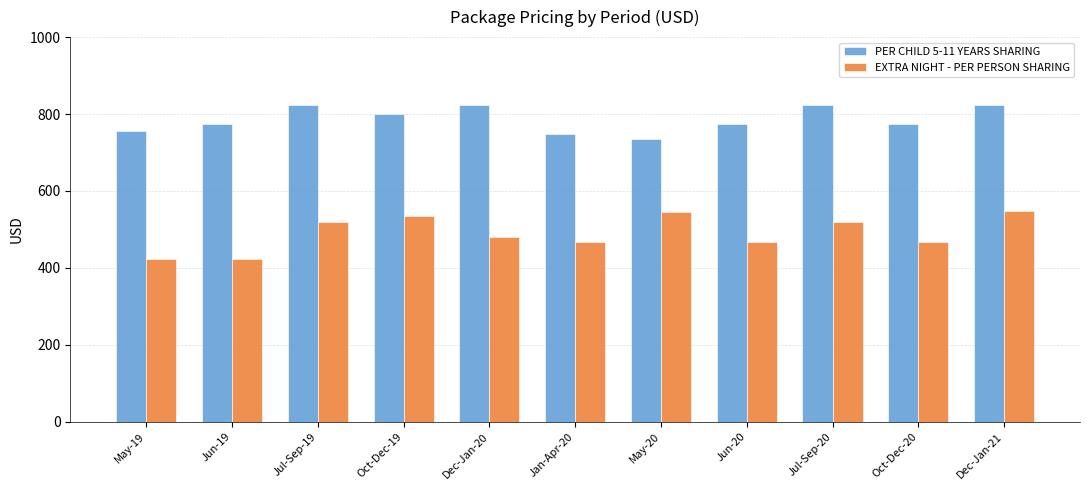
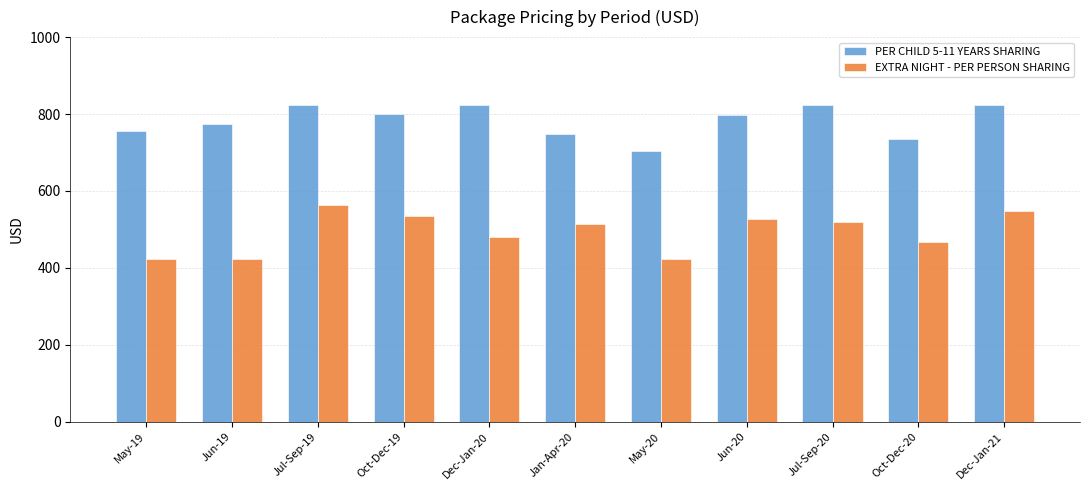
  {
    "PER CHILD 5-11 YEARS SHARING": {
      "May-19": 760,
      "Jun-19": 770,
      "Jul-Sep-19": 820,
      "Oct-Dec-19": 800,
      "Dec-Jan-20": 820,
      "Jan-Apr-20": 750,
-     "May-20": 740,
-     "Jun-20": 770,
+     "May-20": 710,
+     "Jun-20": 800,
      "Jul-Sep-20": 820,
-     "Oct-Dec-20": 770,
+     "Oct-Dec-20": 740,
      "Dec-Jan-21": 820
    },
    "EXTRA NIGHT - PER PERSON SHARING": {
      "May-19": 420,
      "Jun-19": 420,
-     "Jul-Sep-19": 520,
+     "Jul-Sep-19": 560,
      "Oct-Dec-19": 540,
      "Dec-Jan-20": 480,
-     "Jan-Apr-20": 470,
-     "May-20": 550,
-     "Jun-20": 470,
+     "Jan-Apr-20": 510,
+     "May-20": 420,
+     "Jun-20": 530,
      "Jul-Sep-20": 520,
      "Oct-Dec-20": 470,
      "Dec-Jan-21": 550
    }
  }
